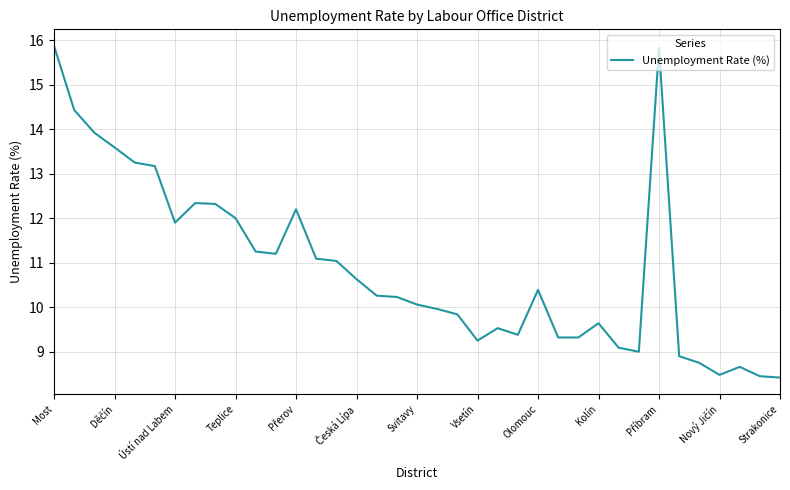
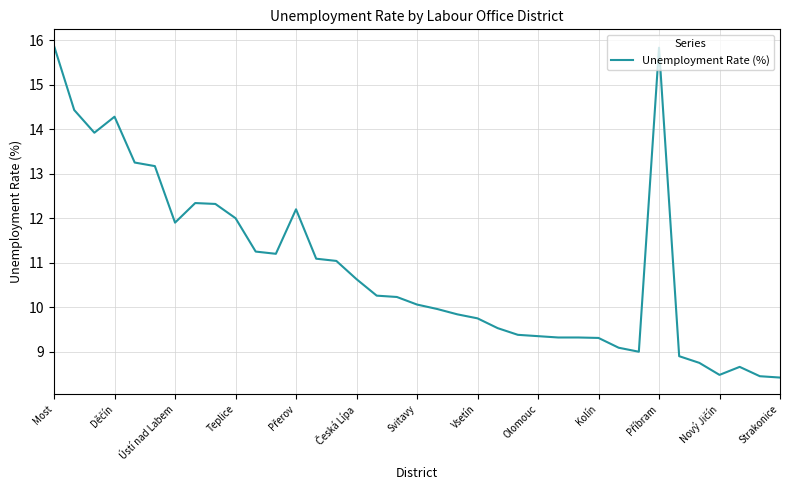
  {
    "Most": 15.9,
-   "Děčín": 13.6,
+   "Děčín": 14.3,
    "Ústí nad Labem": 11.9,
    "Teplice": 12.0,
    "Přerov": 12.2,
    "Česká Lípa": 10.6,
    "Svitavy": 10.1,
-   "Vsetín": 9.3,
-   "Olomouc": 10.4,
-   "Kolín": 9.6,
+   "Vsetín": 9.8,
+   "Olomouc": 9.4,
+   "Kolín": 9.3,
    "Nový Jičín": 8.5,
    "Strakonice": 8.4
  }
